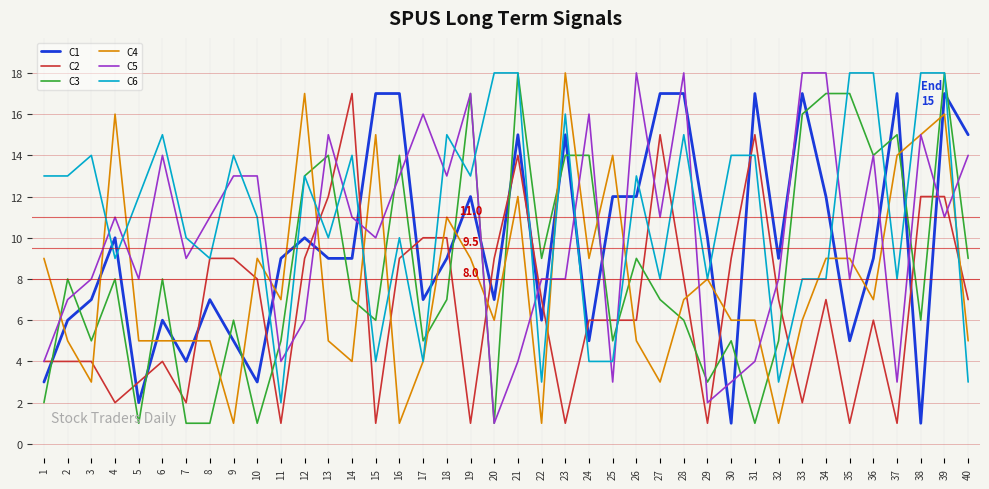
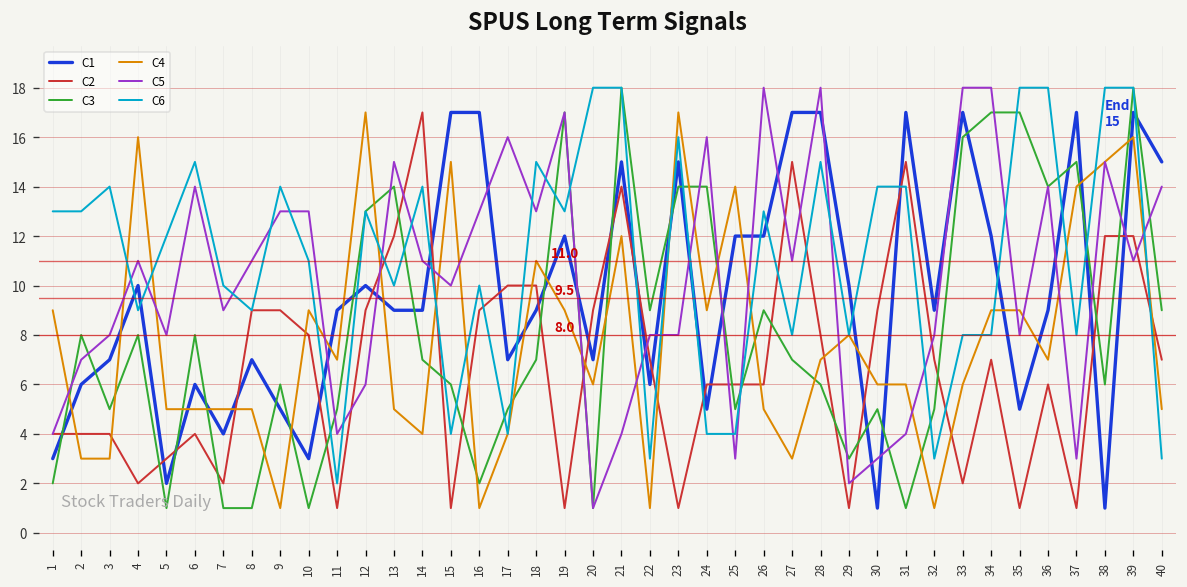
  {
    "C3": {
      "1": 2,
      "2": 8,
      "3": 5,
      "4": 8,
      "5": 1,
      "6": 8,
      "7": 1,
      "8": 1,
      "9": 6,
      "10": 1,
      "11": 5,
      "13": 14,
      "14": 7,
      "15": 6,
-     "16": 14,
+     "16": 2,
      "17": 5,
      "18": 7,
      "22": 9,
      "23": 14,
      "24": 14,
      "25": 5,
      "26": 9,
      "27": 7,
      "28": 6,
      "29": 3,
      "30": 5,
      "31": 1,
      "32": 5,
      "33": 16,
      "34": 17,
      "35": 17,
      "37": 15,
      "38": 6,
      "40": 9
    },
    "C4": {
      "1": 9,
-     "2": 5,
+     "2": 3,
      "3": 3,
      "4": 16,
      "5": 5,
      "6": 5,
      "7": 5,
      "8": 5,
      "9": 1,
      "10": 9,
      "11": 7,
      "12": 17,
      "13": 5,
      "14": 4,
      "15": 15,
      "16": 1,
      "20": 6,
      "21": 12,
      "22": 1,
-     "23": 18,
+     "23": 17,
      "24": 9,
      "25": 14,
      "26": 5,
      "27": 3,
      "28": 7,
      "30": 6,
      "31": 6,
      "32": 1,
      "33": 6,
      "34": 9,
      "35": 9,
      "36": 7,
      "37": 14,
      "39": 16,
      "40": 5
    }
  }
